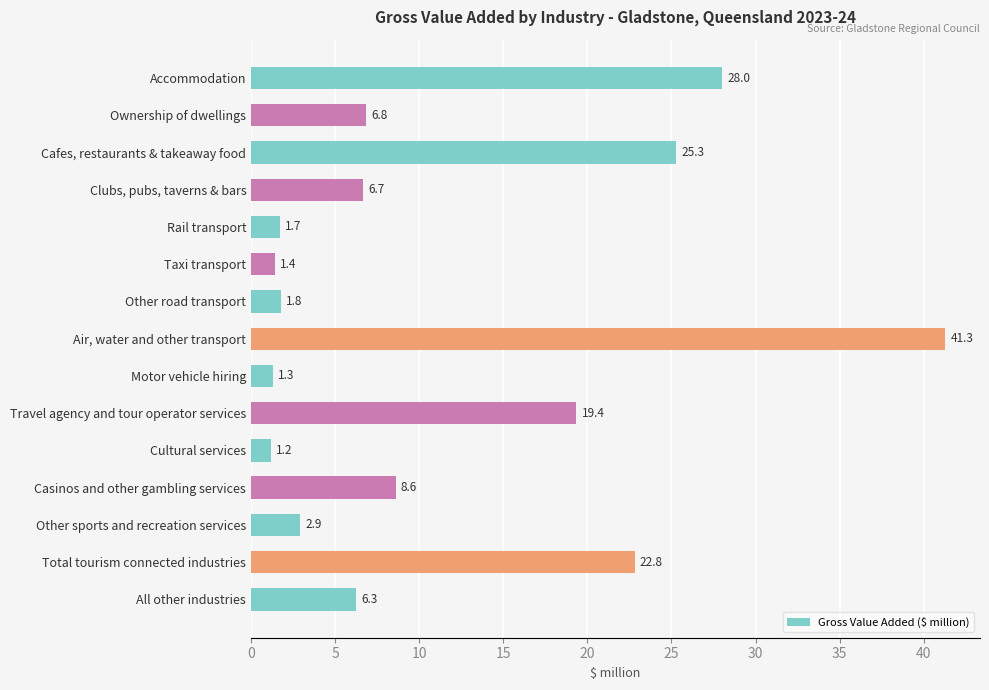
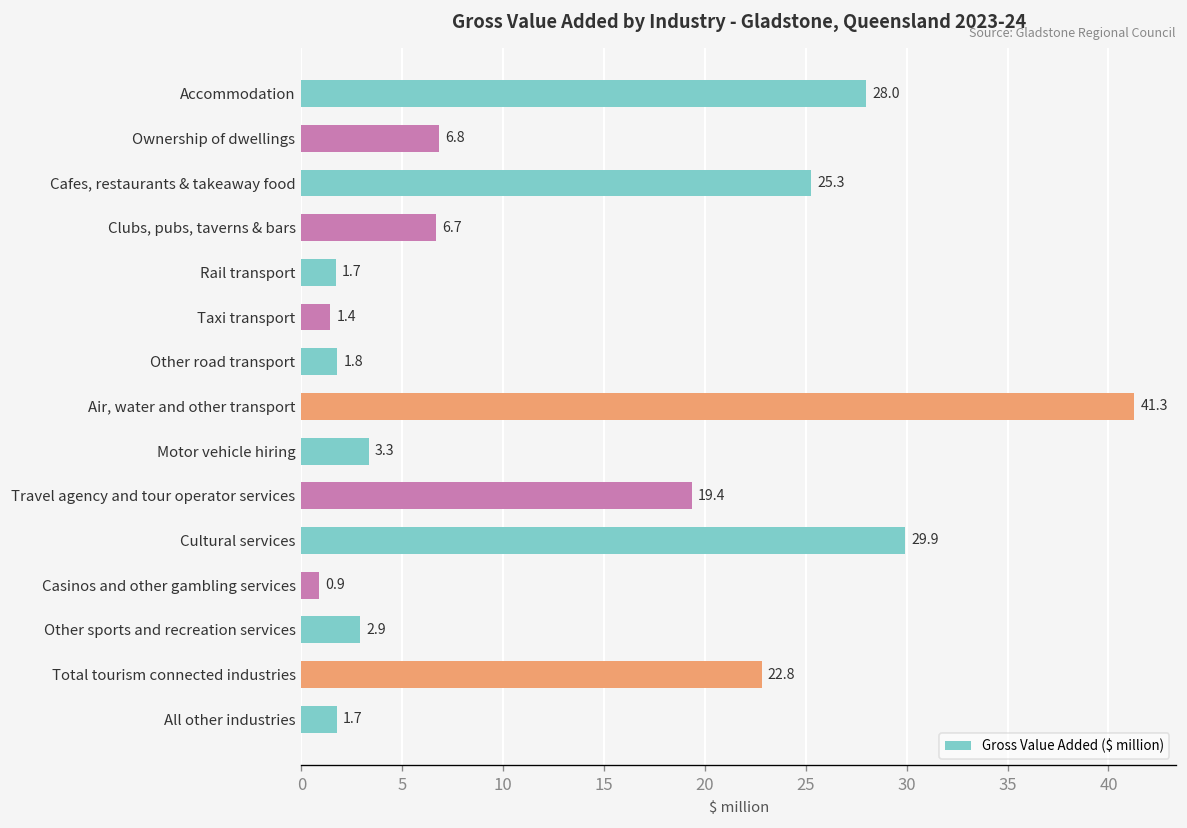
  {
    "Accommodation": 28.0,
    "Ownership of dwellings": 6.8,
    "Cafes, restaurants & takeaway food": 25.3,
    "Clubs, pubs, taverns & bars": 6.7,
    "Rail transport": 1.7,
    "Taxi transport": 1.4,
    "Other road transport": 1.8,
    "Air, water and other transport": 41.3,
-   "Motor vehicle hiring": 1.3,
+   "Motor vehicle hiring": 3.3,
    "Travel agency and tour operator services": 19.4,
-   "Cultural services": 1.2,
-   "Casinos and other gambling services": 8.6,
+   "Cultural services": 29.9,
+   "Casinos and other gambling services": 0.9,
    "Other sports and recreation services": 2.9,
    "Total tourism connected industries": 22.8,
-   "All other industries": 6.3
+   "All other industries": 1.7
  }
